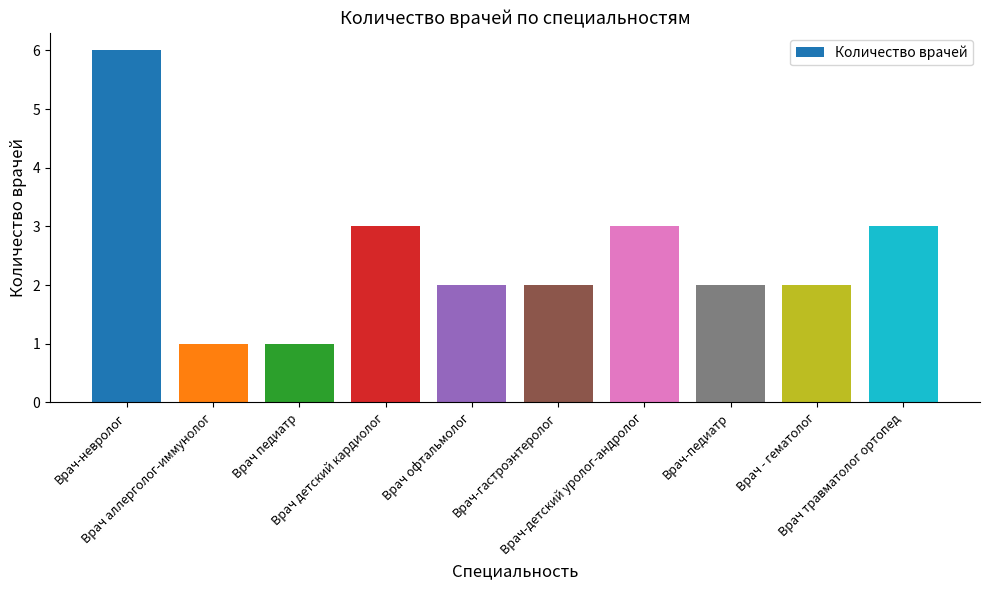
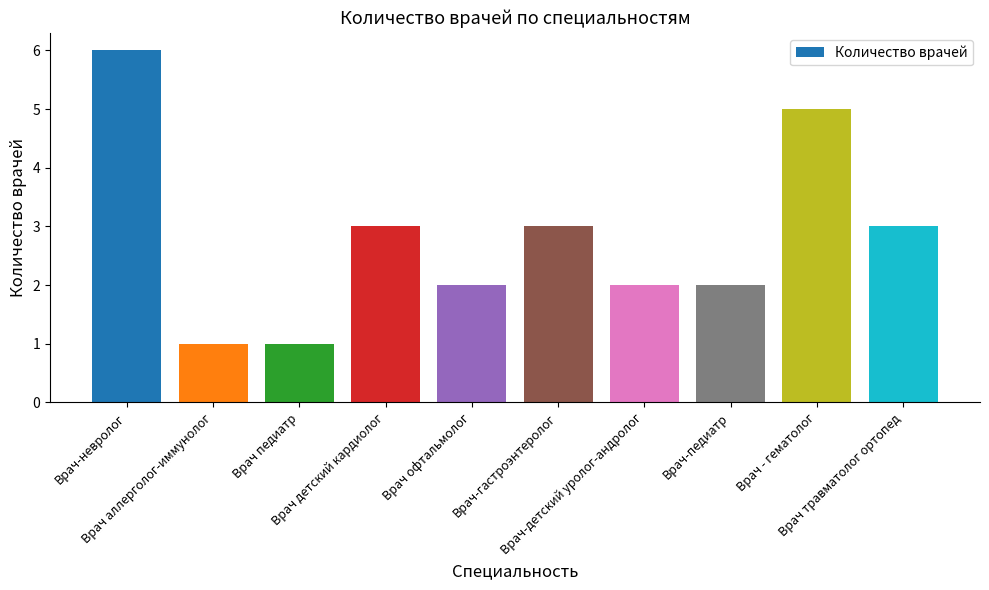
  {
    "Врач-невролог": 6,
    "Врач аллерголог-иммунолог": 1,
    "Врач педиатр": 1,
    "Врач детский кардиолог": 3,
    "Врач офтальмолог": 2,
-   "Врач-гастроэнтеролог": 2,
-   "Врач-детский уролог-андролог": 3,
+   "Врач-гастроэнтеролог": 3,
+   "Врач-детский уролог-андролог": 2,
    "Врач-педиатр": 2,
-   "Врач - гематолог": 2,
+   "Врач - гематолог": 5,
    "Врач травматолог ортопед": 3
  }
